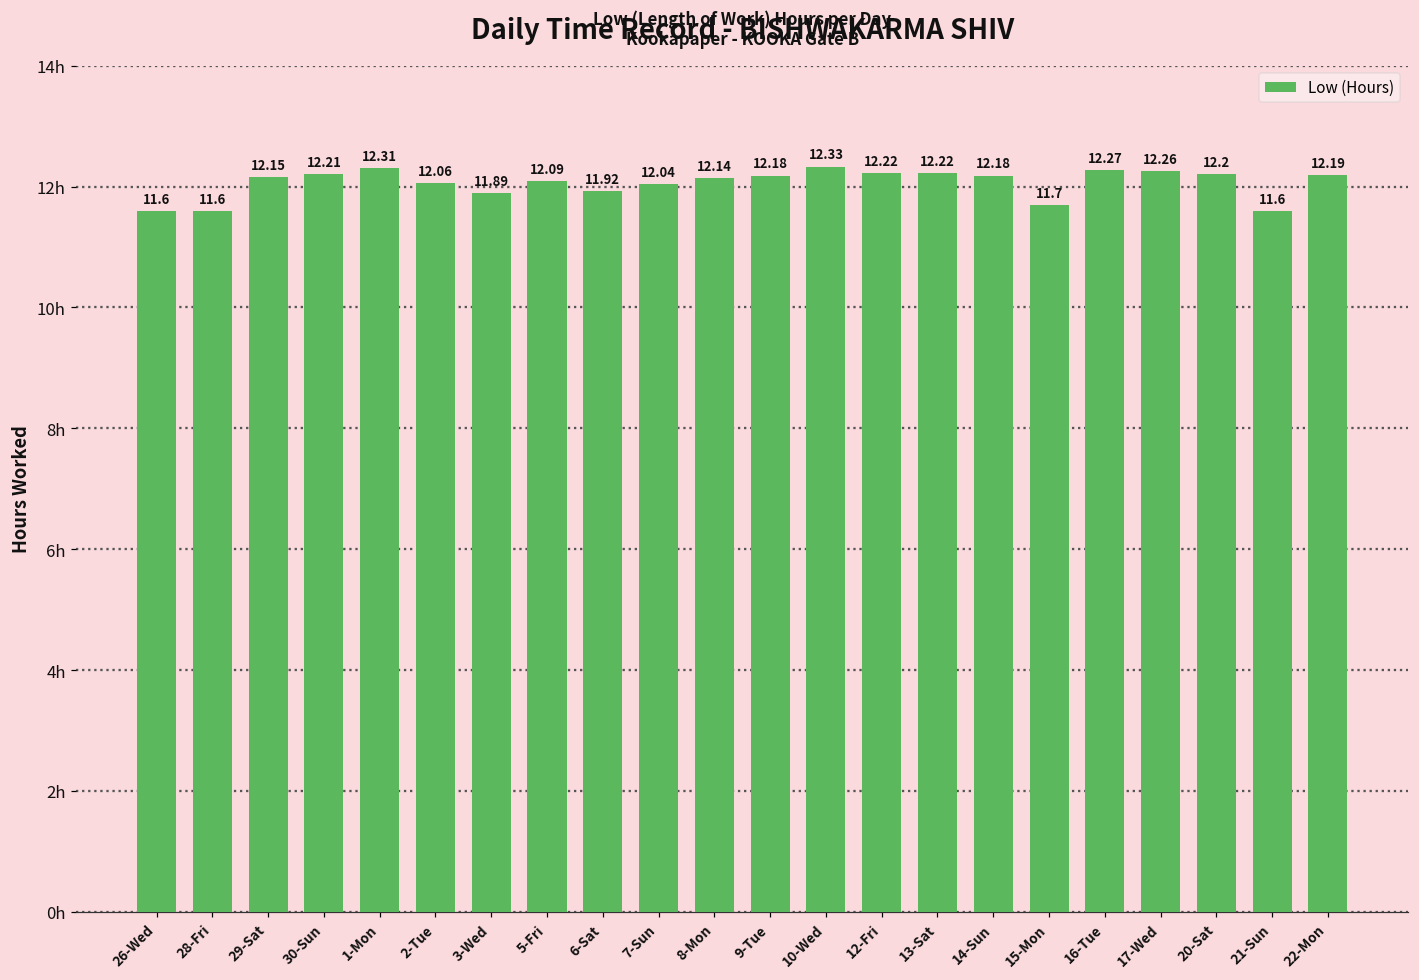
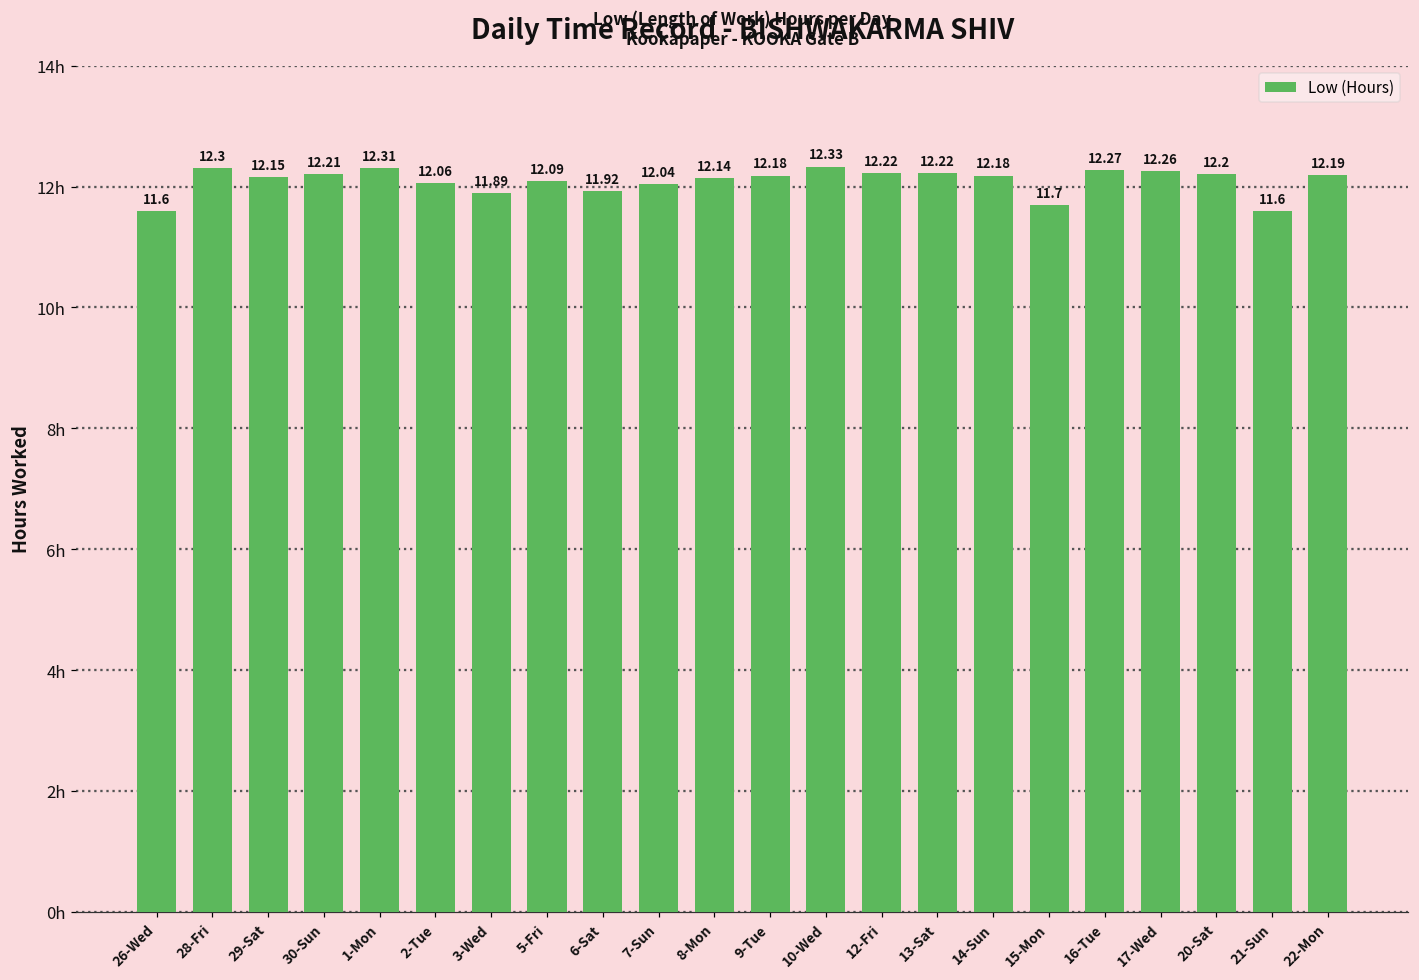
  {
    "26-Wed": 11.6,
-   "28-Fri": 11.6,
+   "28-Fri": 12.3,
    "29-Sat": 12.15,
    "30-Sun": 12.21,
    "1-Mon": 12.31,
    "2-Tue": 12.06,
    "3-Wed": 11.89,
    "5-Fri": 12.09,
    "6-Sat": 11.92,
    "7-Sun": 12.04,
    "8-Mon": 12.14,
    "9-Tue": 12.18,
    "10-Wed": 12.33,
    "12-Fri": 12.22,
    "13-Sat": 12.22,
    "14-Sun": 12.18,
    "15-Mon": 11.7,
    "16-Tue": 12.27,
    "17-Wed": 12.26,
    "20-Sat": 12.2,
    "21-Sun": 11.6,
    "22-Mon": 12.19
  }
